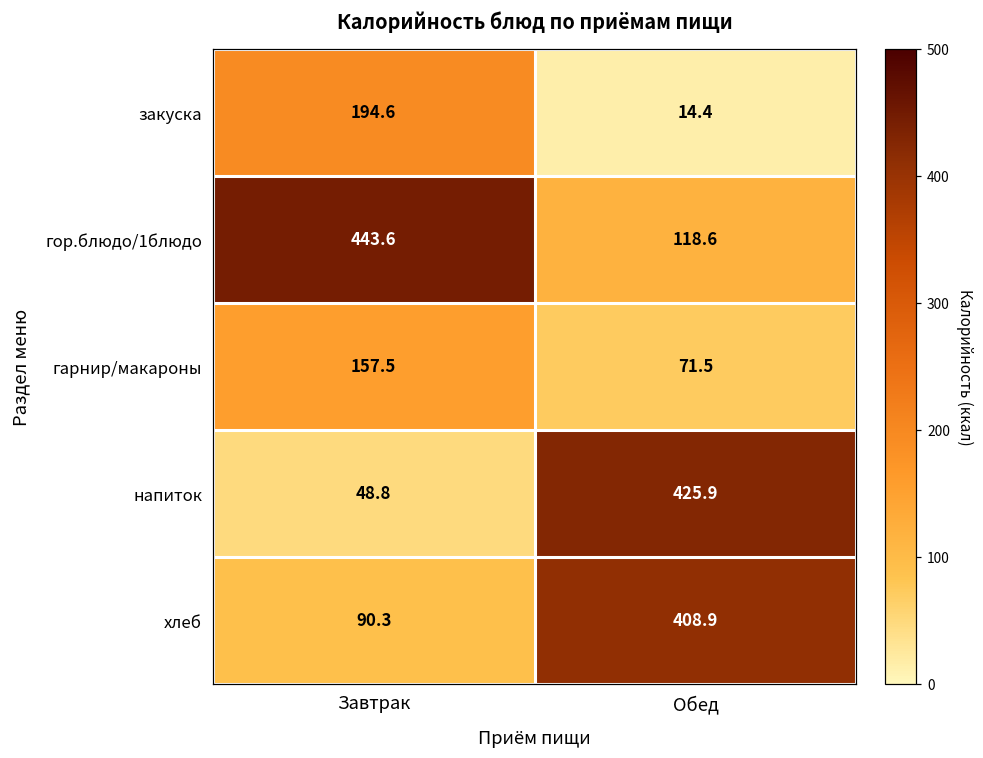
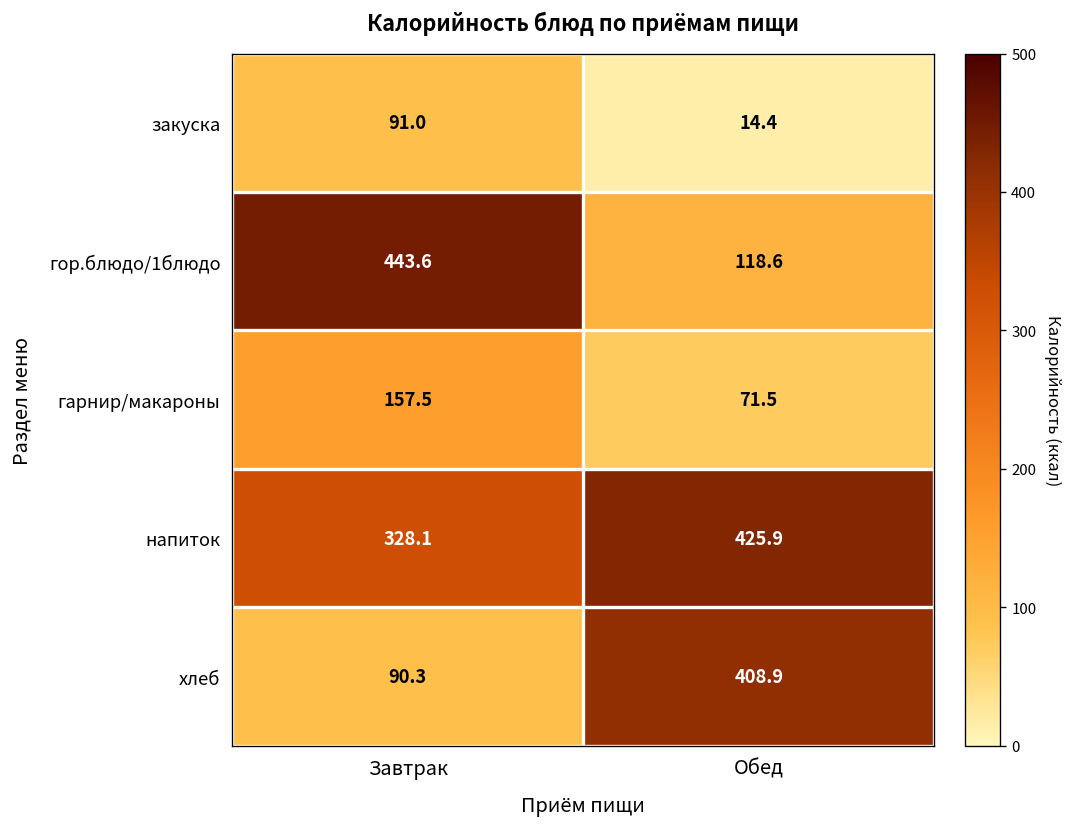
  {
    "закуска": {
-     "Завтрак": 194.6,
+     "Завтрак": 91.0,
      "Обед": 14.4
    },
    "гор.блюдо/1блюдо": {
      "Завтрак": 443.6,
      "Обед": 118.6
    },
    "гарнир/макароны": {
      "Завтрак": 157.5,
      "Обед": 71.5
    },
    "напиток": {
-     "Завтрак": 48.8,
+     "Завтрак": 328.1,
      "Обед": 425.9
    },
    "хлеб": {
      "Завтрак": 90.3,
      "Обед": 408.9
    }
  }
